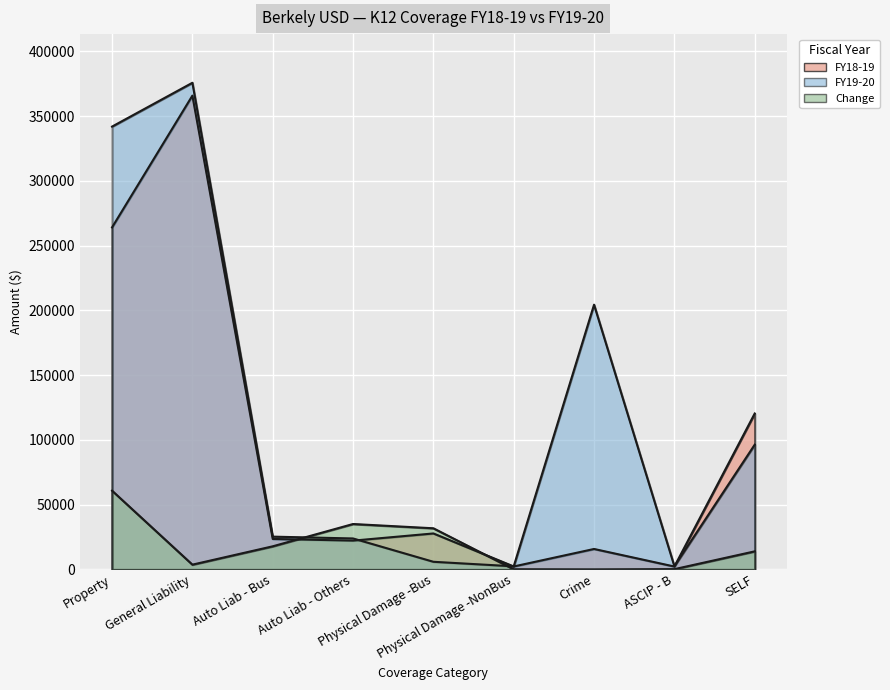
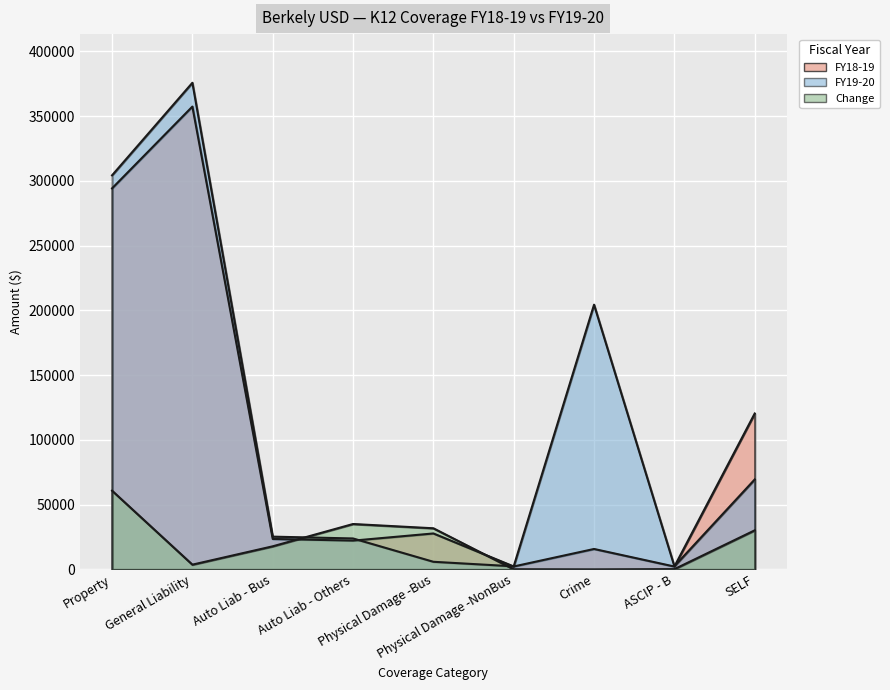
  {
    "FY18-19": {
-     "Property": 264000,
-     "General Liability": 366000,
+     "Property": 294000,
+     "General Liability": 357000,
      "Physical Damage -Bus": 28000,
      "Crime": 16000,
      "SELF": 120000
    },
    "FY19-20": {
-     "Property": 342000,
+     "Property": 304000,
      "General Liability": 376000,
      "Physical Damage -Bus": 6000,
      "Crime": 204000,
-     "SELF": 96000
+     "SELF": 69000
    },
    "Change": {
      "Property": 61000,
      "General Liability": 4000,
      "Auto Liab - Bus": 18000,
      "Auto Liab - Others": 35000,
      "Physical Damage -Bus": 32000,
      "Physical Damage -NonBus": 0,
      "Crime": 0,
      "ASCIP - B": 0,
-     "SELF": 14000
+     "SELF": 30000
    }
  }
